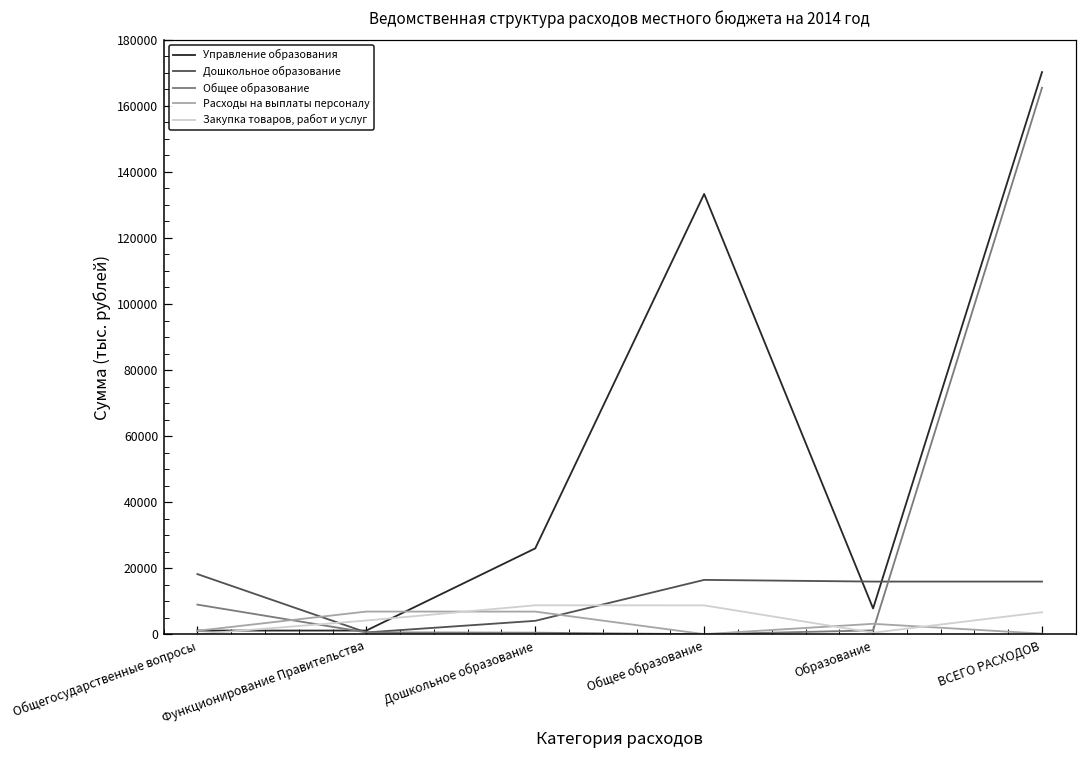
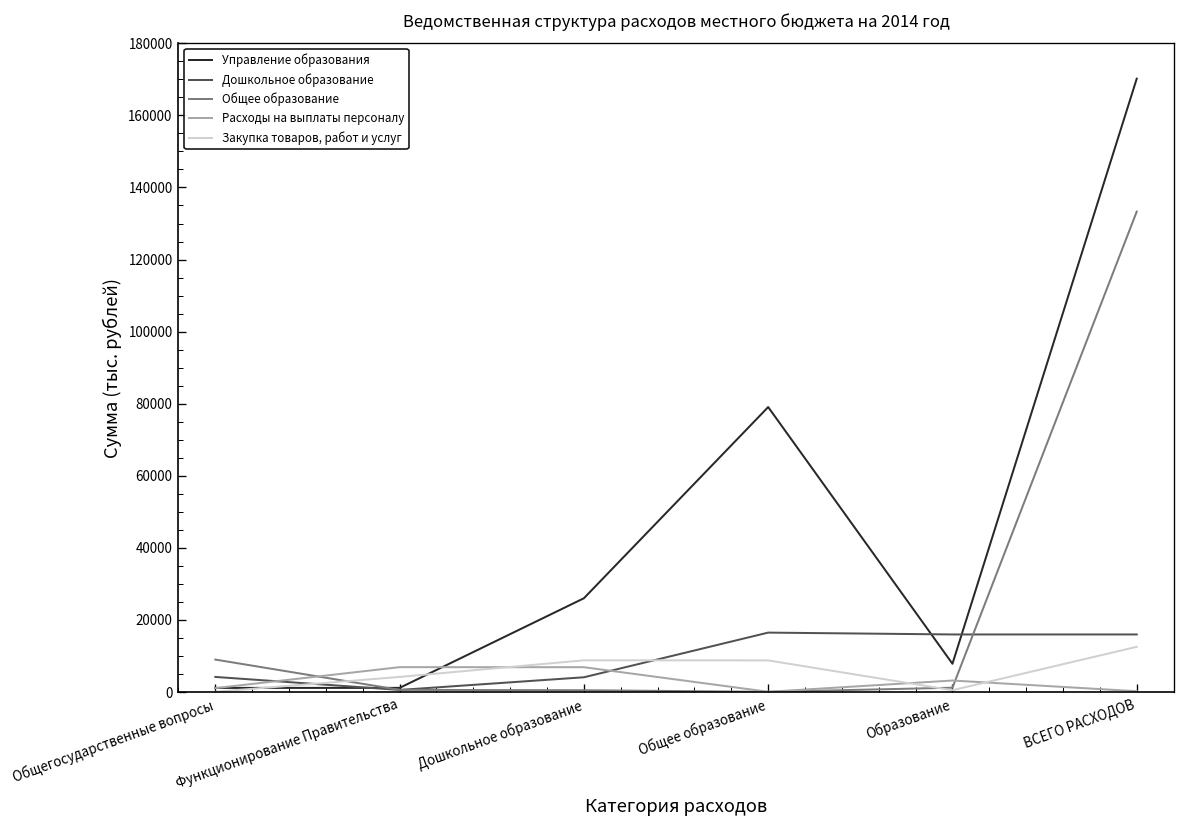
  {
    "Управление образования": {
      "Дошкольное образование": 26000,
-     "Общее образование": 133000,
+     "Общее образование": 79000,
      "Образование": 8000,
      "ВСЕГО РАСХОДОВ": 170000
    },
    "Дошкольное образование": {
-     "Общегосударственные вопросы": 18000,
+     "Общегосударственные вопросы": 4000,
      "Дошкольное образование": 4000,
      "Общее образование": 16000,
      "Образование": 16000,
      "ВСЕГО РАСХОДОВ": 16000
    },
    "Общее образование": {
      "Общегосударственные вопросы": 9000,
      "Дошкольное образование": 1000,
-     "ВСЕГО РАСХОДОВ": 165000
+     "ВСЕГО РАСХОДОВ": 133000
    },
    "Расходы на выплаты персоналу": {
      "Функционирование Правительства": 7000,
      "Дошкольное образование": 7000,
      "Образование": 3000,
      "ВСЕГО РАСХОДОВ": 0
    },
    "Закупка товаров, работ и услуг": {
      "Общегосударственные вопросы": 0,
      "Функционирование Правительства": 4000,
      "Дошкольное образование": 9000,
      "Общее образование": 9000,
-     "ВСЕГО РАСХОДОВ": 7000
+     "ВСЕГО РАСХОДОВ": 13000
    }
  }
